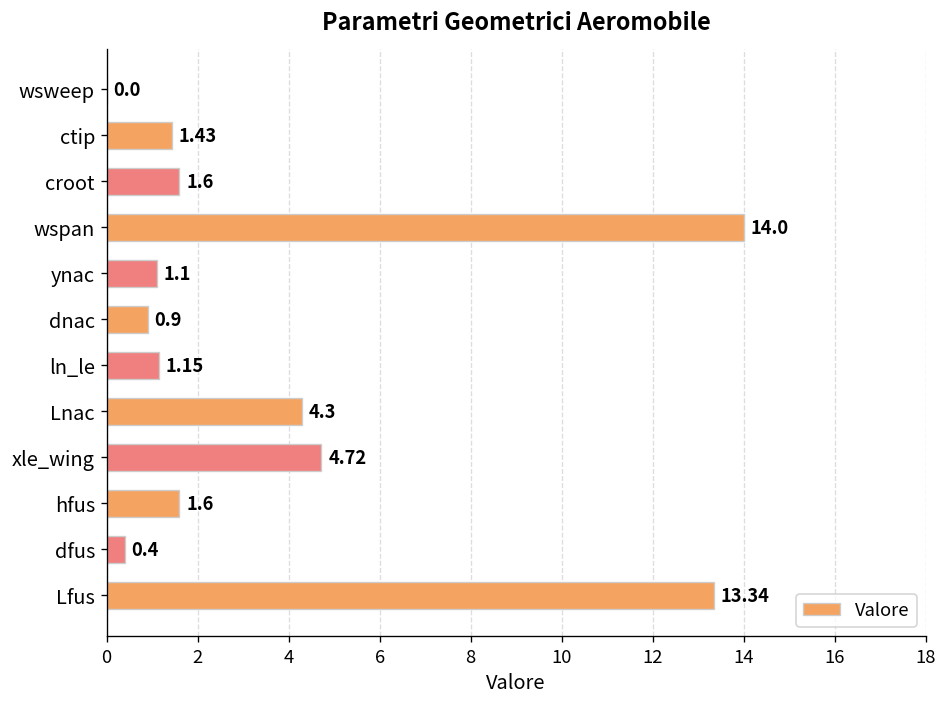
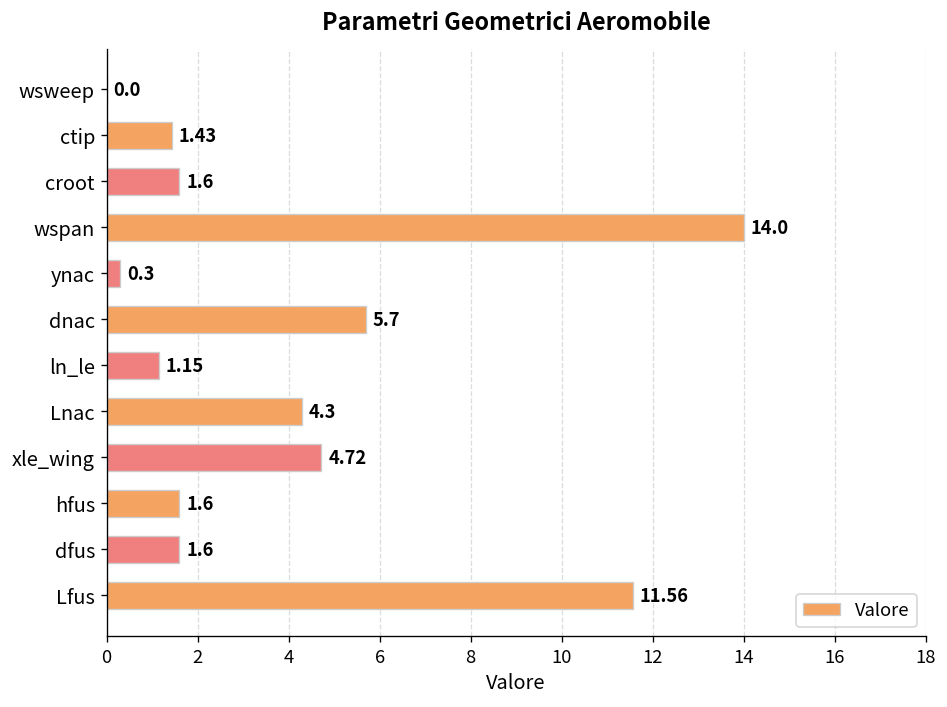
  {
    "wsweep": 0.0,
    "ctip": 1.43,
    "croot": 1.6,
    "wspan": 14.0,
-   "ynac": 1.1,
-   "dnac": 0.9,
+   "ynac": 0.3,
+   "dnac": 5.7,
    "ln_le": 1.15,
    "Lnac": 4.3,
    "xle_wing": 4.72,
    "hfus": 1.6,
-   "dfus": 0.4,
-   "Lfus": 13.34
+   "dfus": 1.6,
+   "Lfus": 11.56
  }
